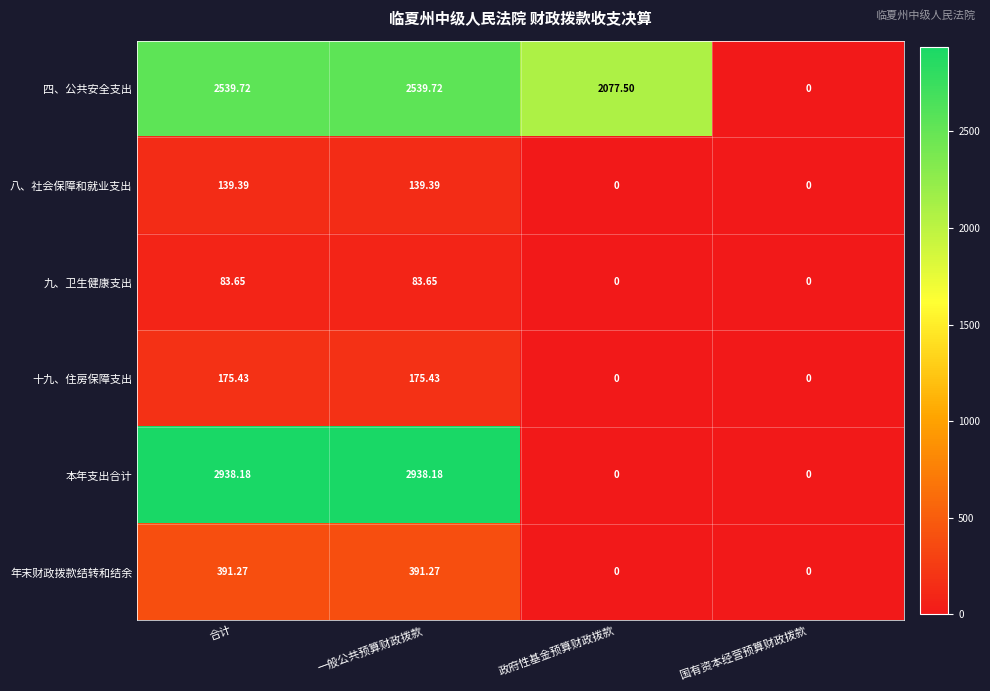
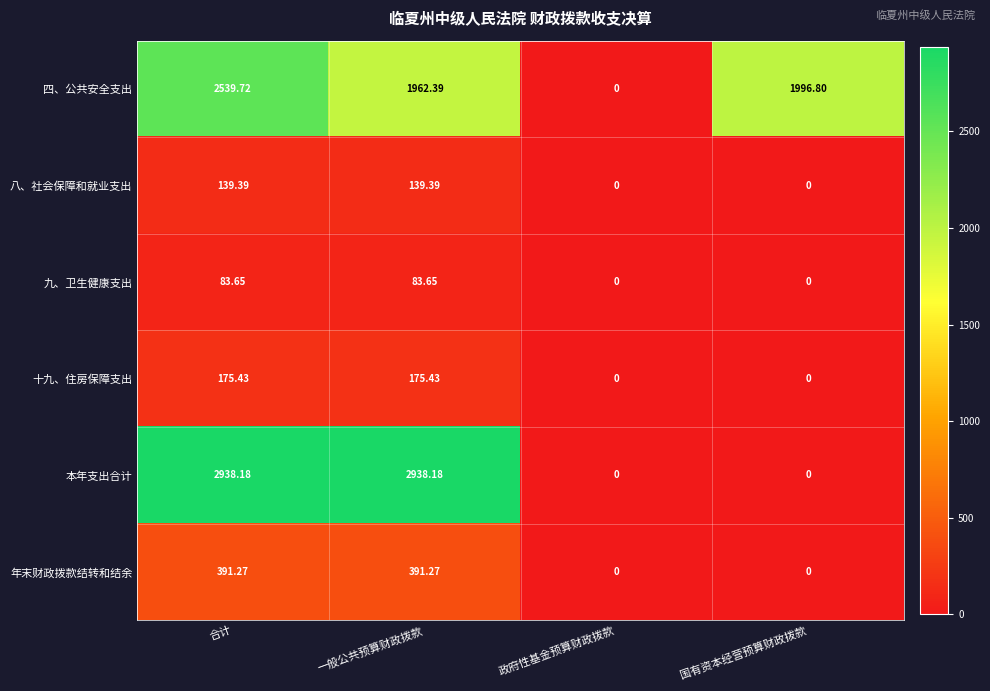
  {
    "四、公共安全支出": {
      "合计": 2539.72,
-     "一般公共预算财政拨款": 2539.72,
-     "政府性基金预算财政拨款": 2077.50,
-     "国有资本经营预算财政拨款": 0
+     "一般公共预算财政拨款": 1962.39,
+     "政府性基金预算财政拨款": 0,
+     "国有资本经营预算财政拨款": 1996.80
    },
    "八、社会保障和就业支出": {
      "合计": 139.39,
      "一般公共预算财政拨款": 139.39,
      "政府性基金预算财政拨款": 0,
      "国有资本经营预算财政拨款": 0
    },
    "九、卫生健康支出": {
      "合计": 83.65,
      "一般公共预算财政拨款": 83.65,
      "政府性基金预算财政拨款": 0,
      "国有资本经营预算财政拨款": 0
    },
    "十九、住房保障支出": {
      "合计": 175.43,
      "一般公共预算财政拨款": 175.43,
      "政府性基金预算财政拨款": 0,
      "国有资本经营预算财政拨款": 0
    },
    "本年支出合计": {
      "合计": 2938.18,
      "一般公共预算财政拨款": 2938.18,
      "政府性基金预算财政拨款": 0,
      "国有资本经营预算财政拨款": 0
    },
    "年末财政拨款结转和结余": {
      "合计": 391.27,
      "一般公共预算财政拨款": 391.27,
      "政府性基金预算财政拨款": 0,
      "国有资本经营预算财政拨款": 0
    }
  }
